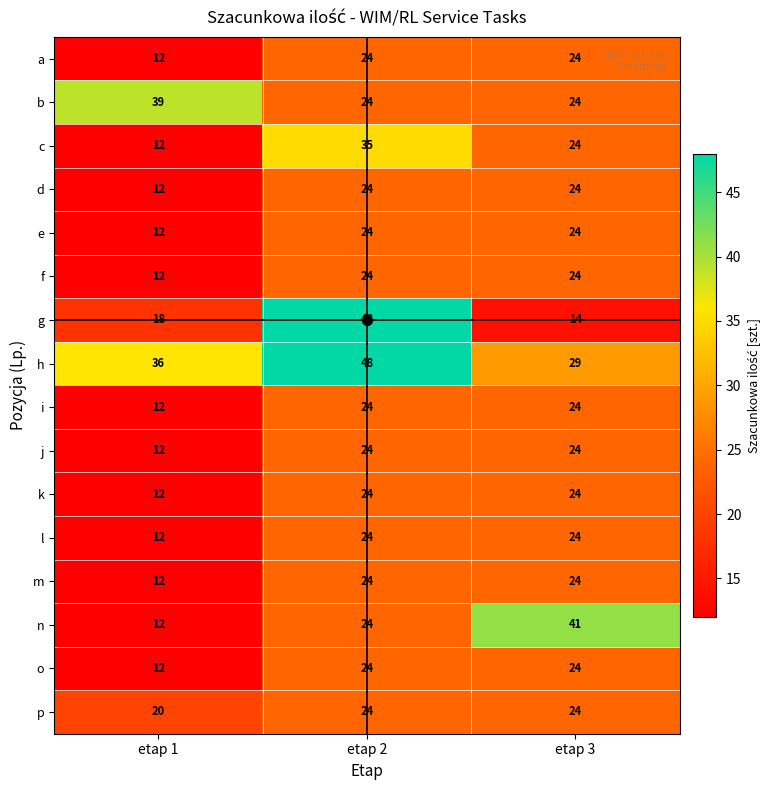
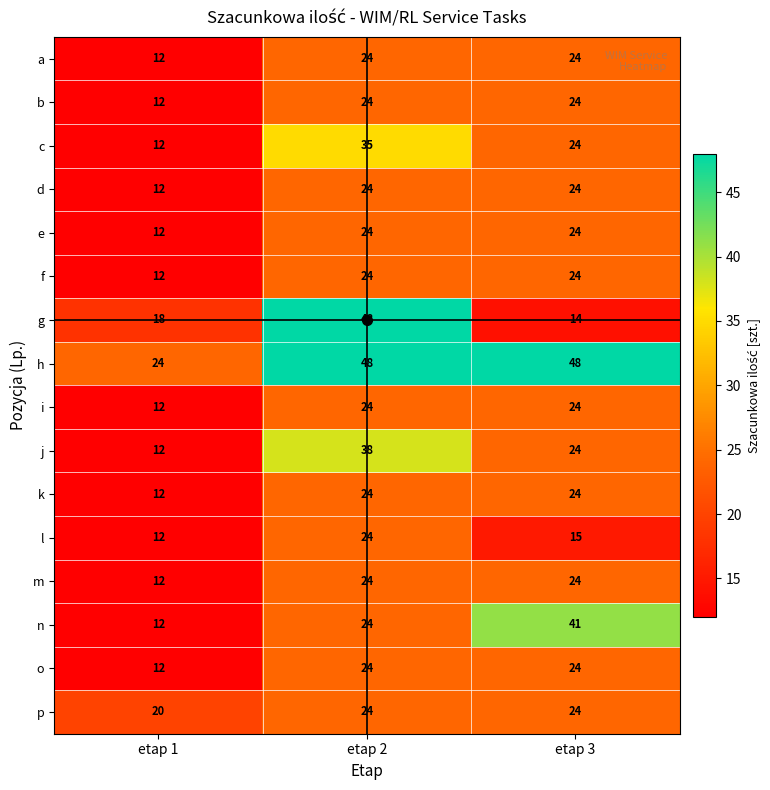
  {
    "a": {
      "etap 1": 12,
      "etap 2": 24
    },
    "b": {
-     "etap 1": 39,
+     "etap 1": 12,
      "etap 2": 24,
      "etap 3": 24
    },
    "c": {
      "etap 1": 12,
      "etap 2": 35,
      "etap 3": 24
    },
    "d": {
      "etap 1": 12,
      "etap 2": 24,
      "etap 3": 24
    },
    "e": {
      "etap 1": 12,
      "etap 2": 24,
      "etap 3": 24
    },
    "f": {
      "etap 1": 12,
      "etap 2": 24,
      "etap 3": 24
    },
    "g": {
      "etap 1": 18,
      "etap 3": 14
    },
    "h": {
-     "etap 1": 36,
+     "etap 1": 24,
      "etap 2": 48,
-     "etap 3": 29
+     "etap 3": 48
    },
    "i": {
      "etap 1": 12,
      "etap 2": 24,
      "etap 3": 24
    },
    "j": {
      "etap 1": 12,
-     "etap 2": 24,
+     "etap 2": 38,
      "etap 3": 24
    },
    "k": {
      "etap 1": 12,
      "etap 2": 24,
      "etap 3": 24
    },
    "l": {
      "etap 1": 12,
      "etap 2": 24,
-     "etap 3": 24
+     "etap 3": 15
    },
    "m": {
      "etap 1": 12,
      "etap 2": 24,
      "etap 3": 24
    },
    "n": {
      "etap 1": 12,
      "etap 2": 24,
      "etap 3": 41
    },
    "o": {
      "etap 1": 12,
      "etap 2": 24,
      "etap 3": 24
    },
    "p": {
      "etap 1": 20,
      "etap 2": 24,
      "etap 3": 24
    }
  }
